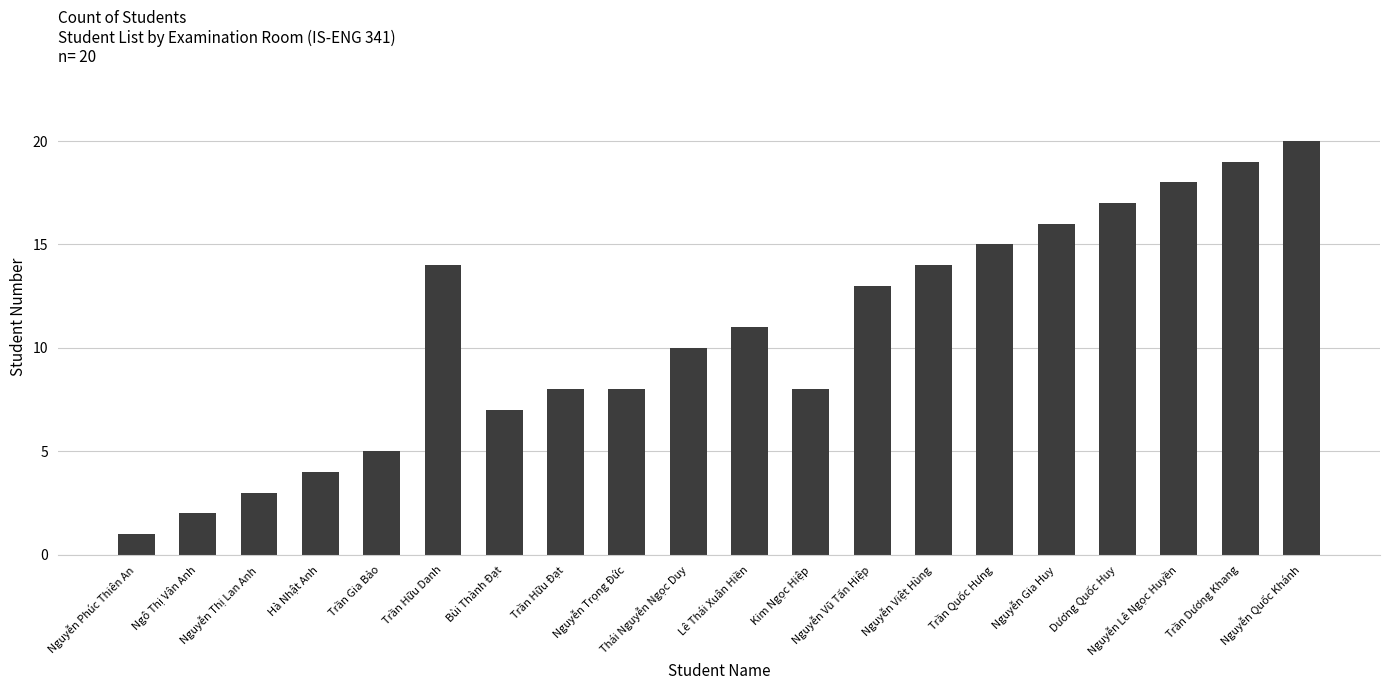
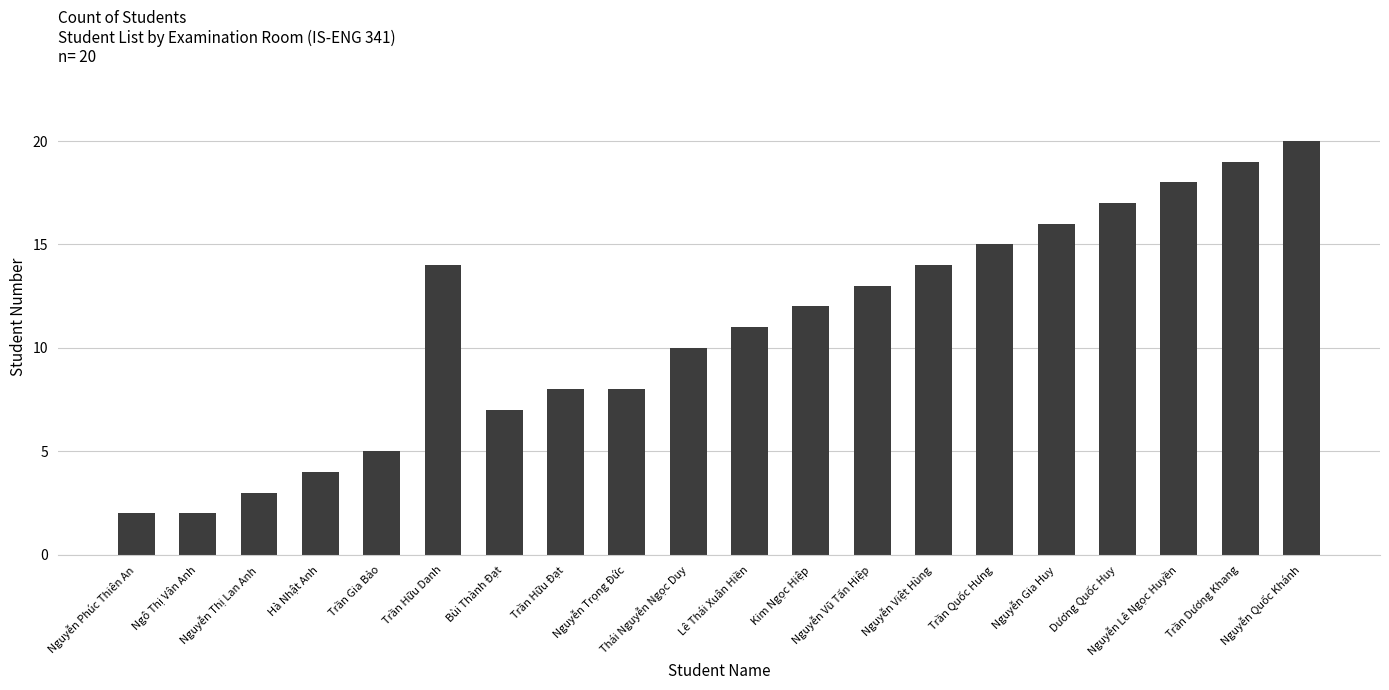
  {
-   "Nguyễn Phúc Thiên An": 1,
+   "Nguyễn Phúc Thiên An": 2,
    "Ngô Thị Vân Anh": 2,
    "Nguyễn Thị Lan Anh": 3,
    "Hà Nhật Anh": 4,
    "Trần Gia Bảo": 5,
    "Trần Hữu Danh": 14,
    "Bùi Thành Đạt": 7,
    "Trần Hữu Đạt": 8,
    "Nguyễn Trọng Đức": 8,
    "Thái Nguyễn Ngọc Duy": 10,
    "Lê Thái Xuân Hiền": 11,
-   "Kim Ngọc Hiệp": 8,
+   "Kim Ngọc Hiệp": 12,
    "Nguyễn Vũ Tấn Hiệp": 13,
    "Nguyễn Việt Hùng": 14,
    "Trần Quốc Hưng": 15,
    "Nguyễn Gia Huy": 16,
    "Dương Quốc Huy": 17,
    "Nguyễn Lê Ngọc Huyền": 18,
    "Trần Dương Khang": 19,
    "Nguyễn Quốc Khánh": 20
  }
